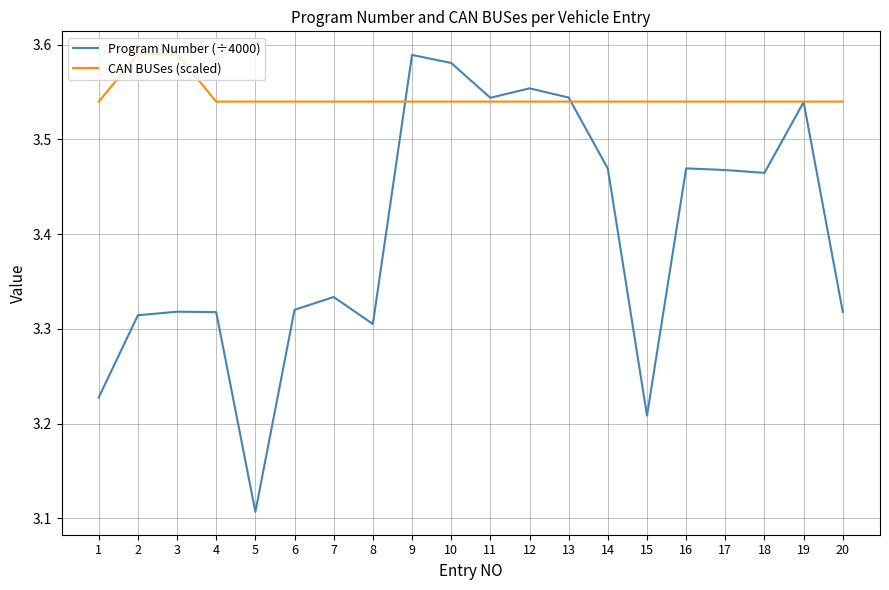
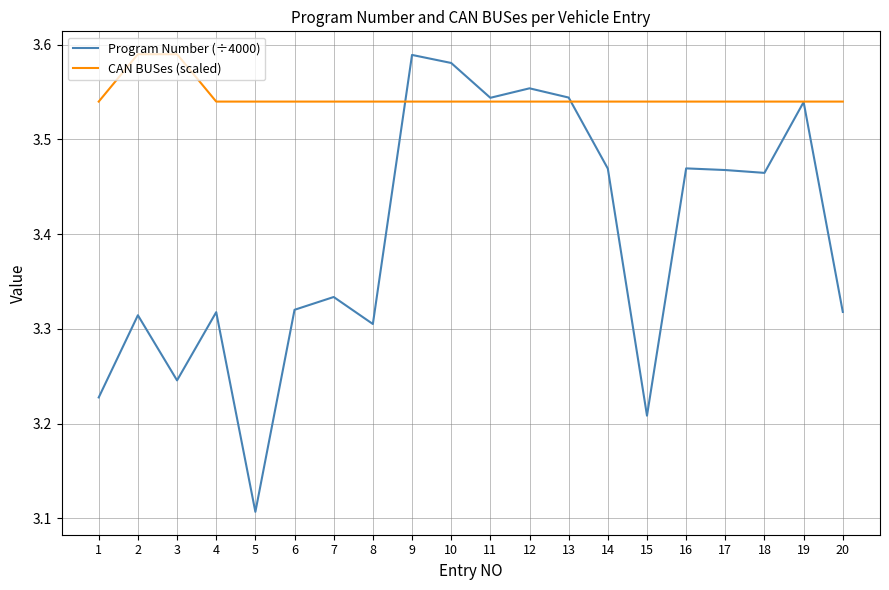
  {
    "Program Number (÷4000)": {
      "1": 3.23,
      "2": 3.31,
-     "3": 3.32,
+     "3": 3.25,
      "4": 3.32,
      "5": 3.11,
      "6": 3.32,
      "7": 3.33,
      "8": 3.31,
      "9": 3.59,
      "10": 3.58,
      "11": 3.54,
      "12": 3.55,
      "13": 3.54,
      "14": 3.47,
      "15": 3.21,
      "16": 3.47,
      "17": 3.47,
      "18": 3.46,
      "20": 3.32
    },
    "CAN BUSes (scaled)": {
      "1": 3.54,
      "4": 3.54,
      "5": 3.54,
      "6": 3.54,
      "7": 3.54,
      "8": 3.54,
      "9": 3.54,
      "10": 3.54,
      "11": 3.54,
      "12": 3.54,
      "13": 3.54,
      "14": 3.54,
      "15": 3.54,
      "16": 3.54,
      "17": 3.54,
      "18": 3.54,
      "20": 3.54
    }
  }
